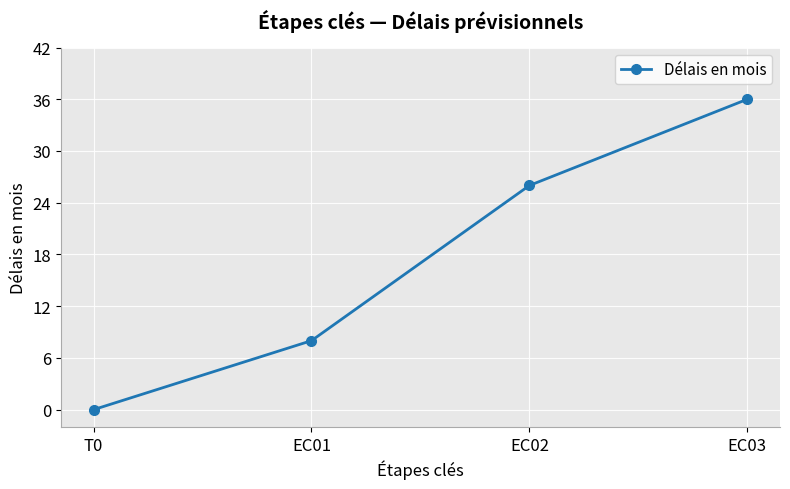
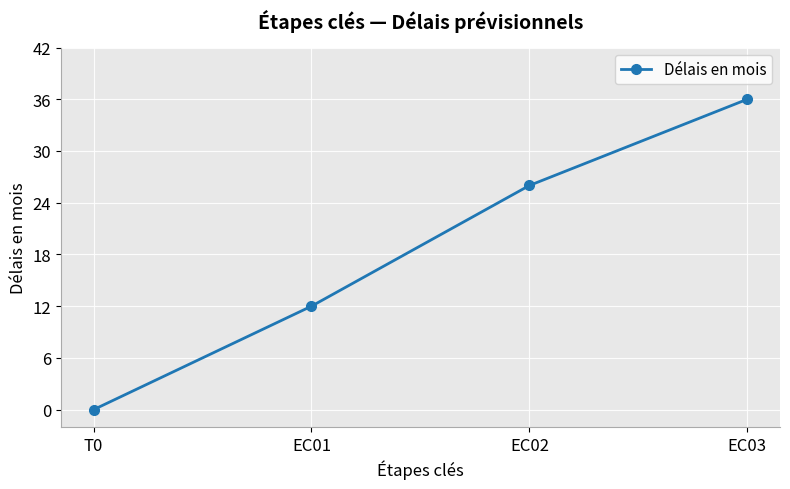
  {
    "T0": 0,
-   "EC01": 8,
+   "EC01": 12,
    "EC02": 26,
    "EC03": 36
  }
